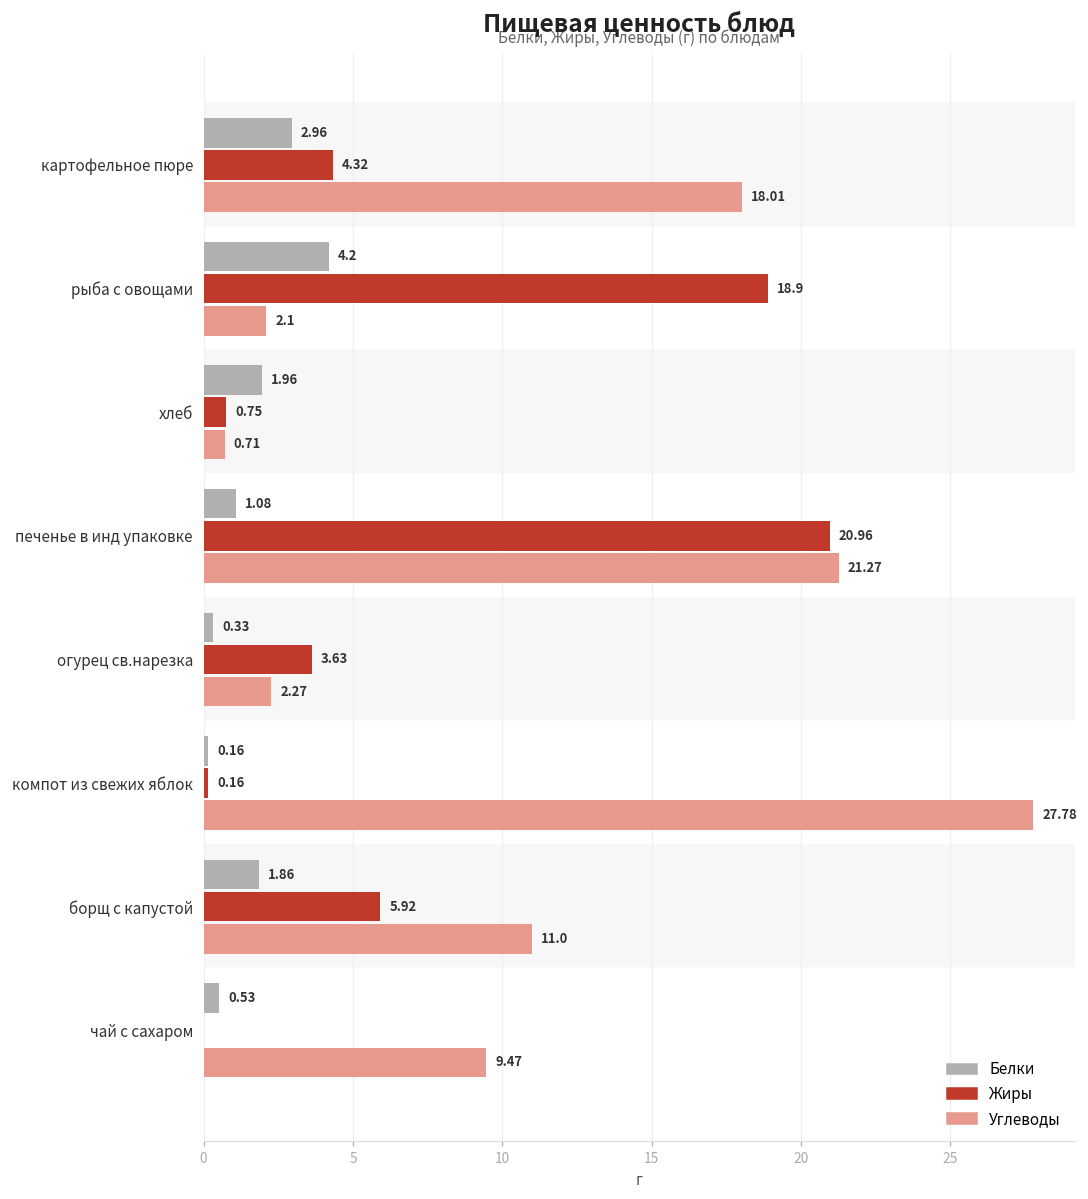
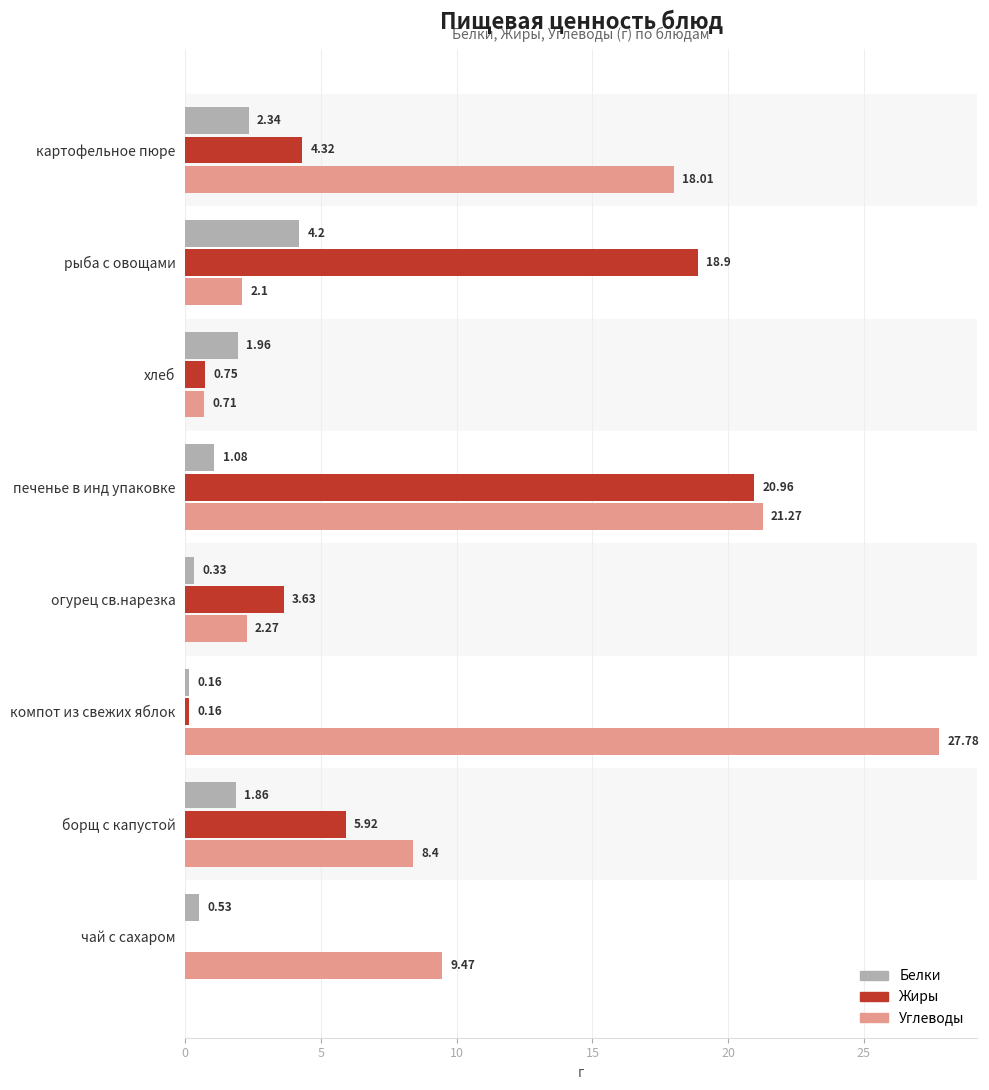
  {
    "Белки": {
-     "картофельное пюре": 2.96,
+     "картофельное пюре": 2.34,
      "рыба с овощами": 4.2,
      "хлеб": 1.96,
      "печенье в инд упаковке": 1.08,
      "огурец св.нарезка": 0.33,
      "компот из свежих яблок": 0.16,
      "борщ с капустой": 1.86,
      "чай с сахаром": 0.53
    },
    "Жиры": {
      "картофельное пюре": 4.32,
      "рыба с овощами": 18.9,
      "хлеб": 0.75,
      "печенье в инд упаковке": 20.96,
      "огурец св.нарезка": 3.63,
      "компот из свежих яблок": 0.16,
      "борщ с капустой": 5.92
    },
    "Углеводы": {
      "картофельное пюре": 18.01,
      "рыба с овощами": 2.1,
      "хлеб": 0.71,
      "печенье в инд упаковке": 21.27,
      "огурец св.нарезка": 2.27,
      "компот из свежих яблок": 27.78,
-     "борщ с капустой": 11.0,
+     "борщ с капустой": 8.4,
      "чай с сахаром": 9.47
    }
  }
